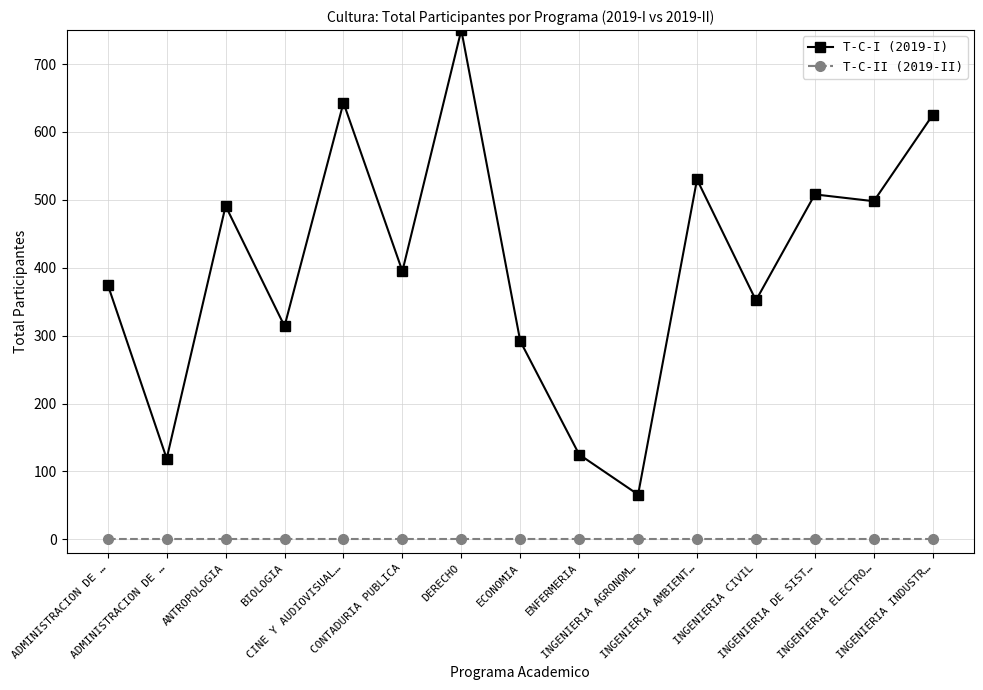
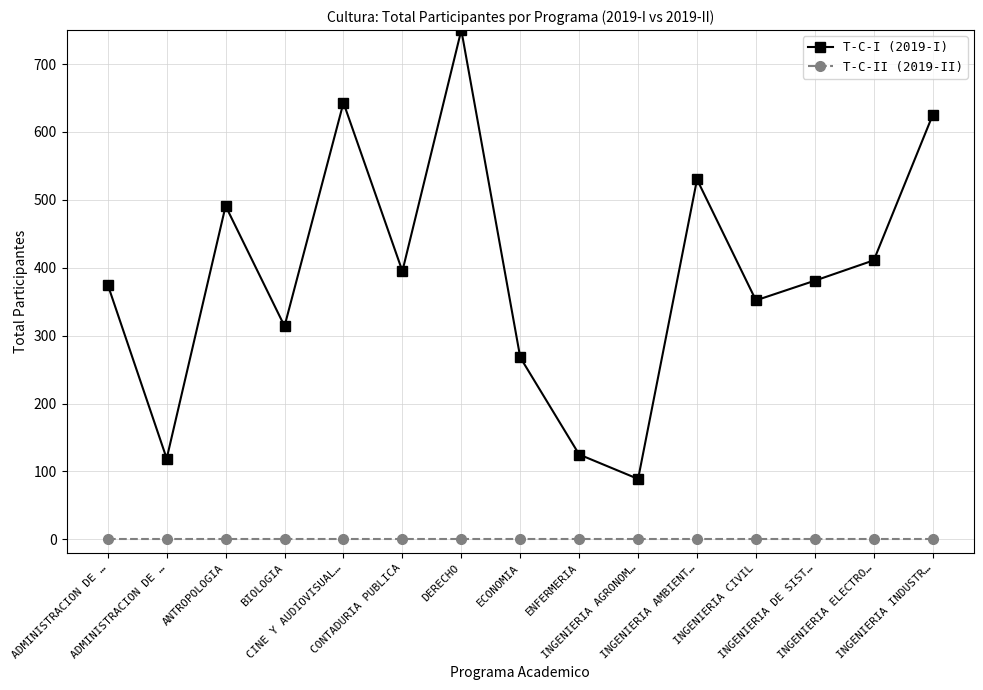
  {
    "T-C-I (2019-I)": {
      "ANTROPOLOGIA": 490,
      "BIOLOGIA": 310,
      "CINE Y AUDIOVISUAL…": 640,
      "CONTADURIA PUBLICA": 400,
      "DERECHO": 750,
-     "ECONOMIA": 290,
+     "ECONOMIA": 270,
      "ENFERMERIA": 130,
-     "INGENIERIA AGRONOM…": 70,
+     "INGENIERIA AGRONOM…": 90,
      "INGENIERIA AMBIENT…": 530,
      "INGENIERIA CIVIL": 350,
-     "INGENIERIA DE SIST…": 510,
-     "INGENIERIA ELECTRO…": 500,
+     "INGENIERIA DE SIST…": 380,
+     "INGENIERIA ELECTRO…": 410,
      "INGENIERIA INDUSTR…": 630
    },
    "T-C-II (2019-II)": {
      "ANTROPOLOGIA": 0,
      "BIOLOGIA": 0,
      "CINE Y AUDIOVISUAL…": 0,
      "CONTADURIA PUBLICA": 0,
      "DERECHO": 0,
      "ECONOMIA": 0,
      "ENFERMERIA": 0,
      "INGENIERIA AGRONOM…": 0,
      "INGENIERIA AMBIENT…": 0,
      "INGENIERIA CIVIL": 0,
      "INGENIERIA DE SIST…": 0,
      "INGENIERIA ELECTRO…": 0,
      "INGENIERIA INDUSTR…": 0
    }
  }
